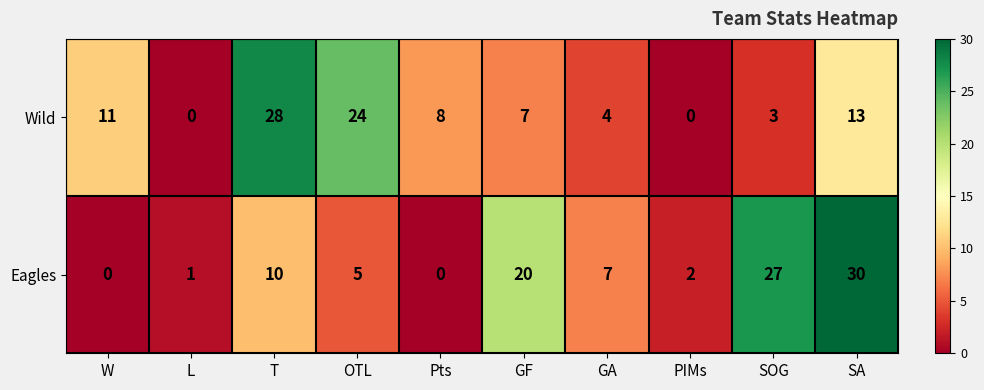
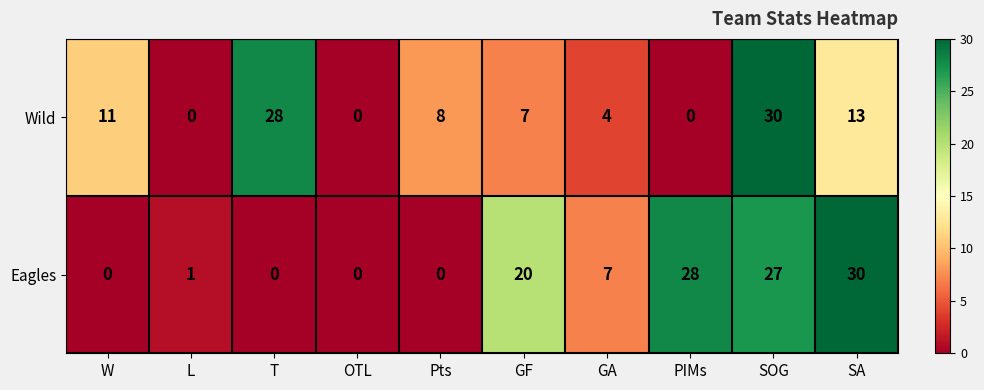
  {
    "Wild": {
      "W": 11,
      "L": 0,
      "T": 28,
-     "OTL": 24,
+     "OTL": 0,
      "Pts": 8,
      "GF": 7,
      "GA": 4,
      "PIMs": 0,
-     "SOG": 3,
+     "SOG": 30,
      "SA": 13
    },
    "Eagles": {
      "W": 0,
      "L": 1,
-     "T": 10,
-     "OTL": 5,
+     "T": 0,
+     "OTL": 0,
      "Pts": 0,
      "GF": 20,
      "GA": 7,
-     "PIMs": 2,
+     "PIMs": 28,
      "SOG": 27,
      "SA": 30
    }
  }
